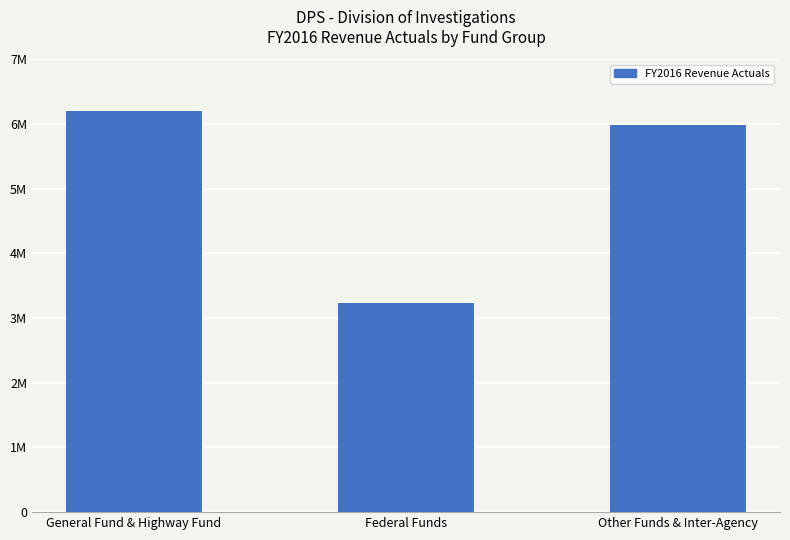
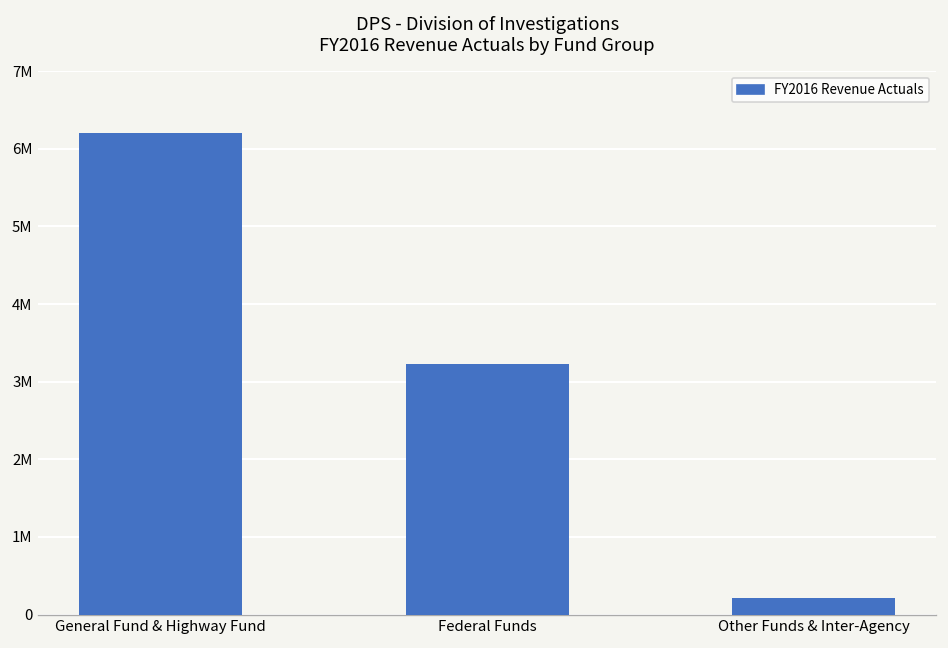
  {
    "General Fund & Highway Fund": 6200000,
    "Federal Funds": 3200000,
-   "Other Funds & Inter-Agency": 6000000
+   "Other Funds & Inter-Agency": 200000
  }
